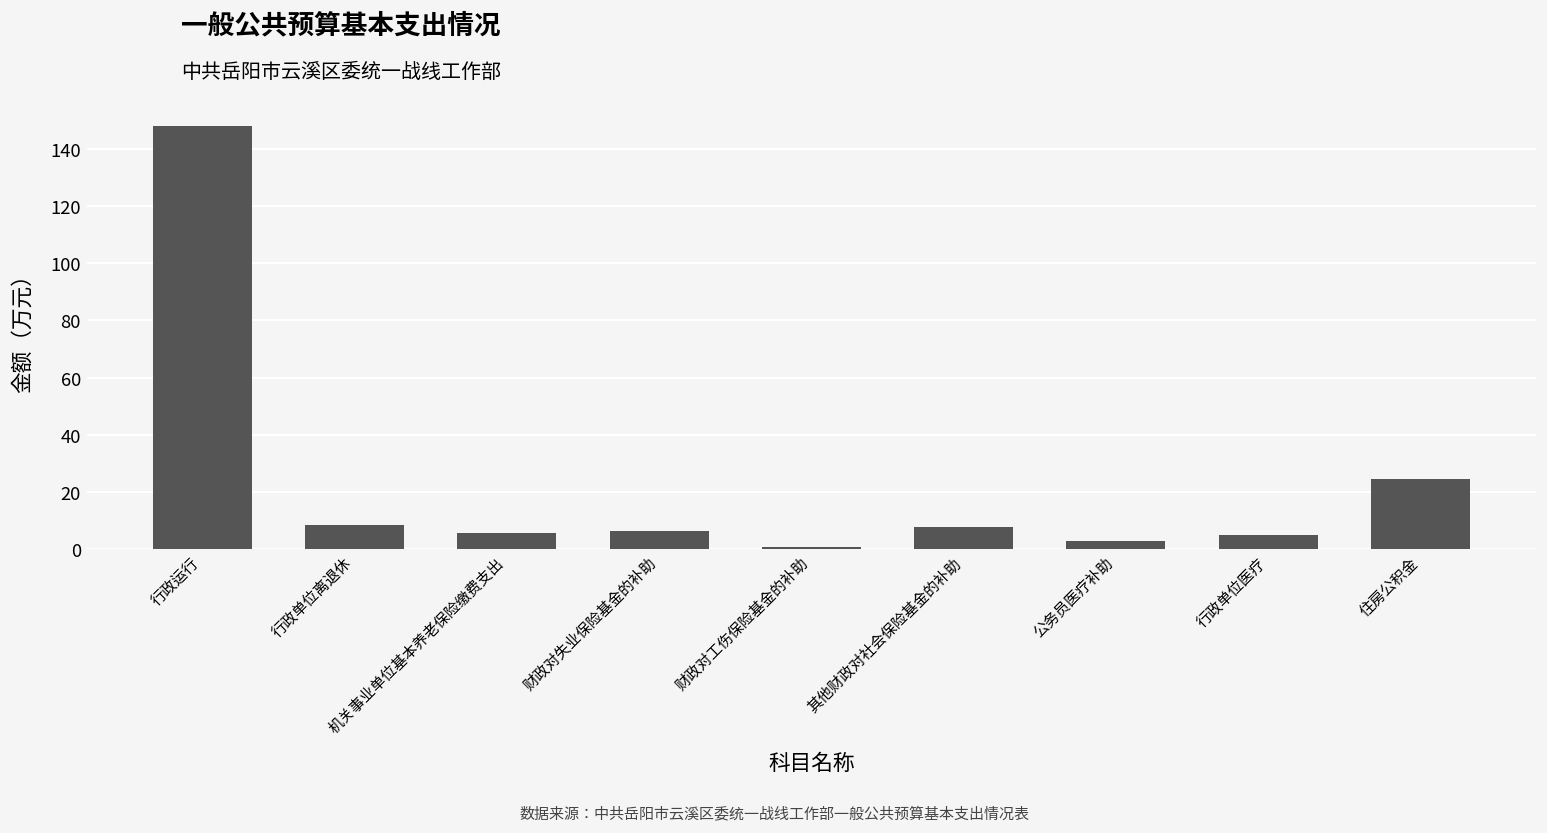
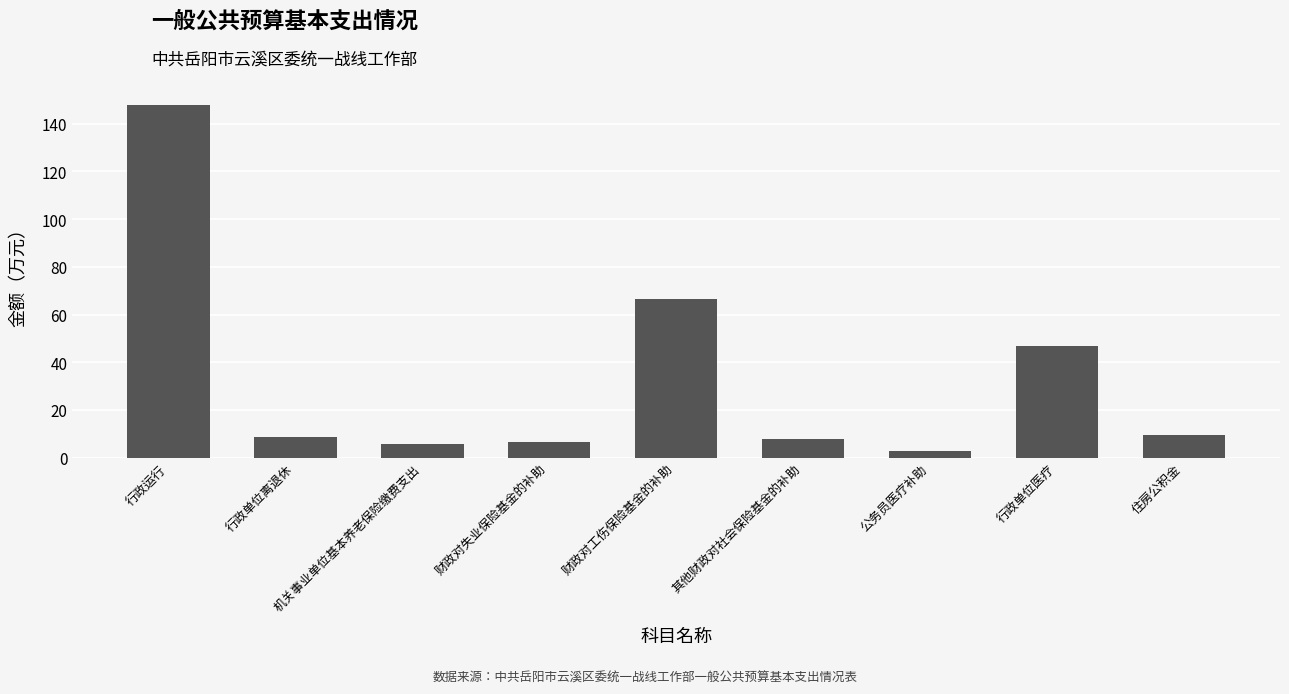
  {
    "行政运行": 148,
    "行政单位离退休": 9,
    "机关事业单位基本养老保险缴费支出": 6,
    "财政对失业保险基金的补助": 7,
-   "财政对工伤保险基金的补助": 1,
+   "财政对工伤保险基金的补助": 66,
    "其他财政对社会保险基金的补助": 8,
    "公务员医疗补助": 3,
-   "行政单位医疗": 5,
-   "住房公积金": 25
+   "行政单位医疗": 47,
+   "住房公积金": 9
  }
